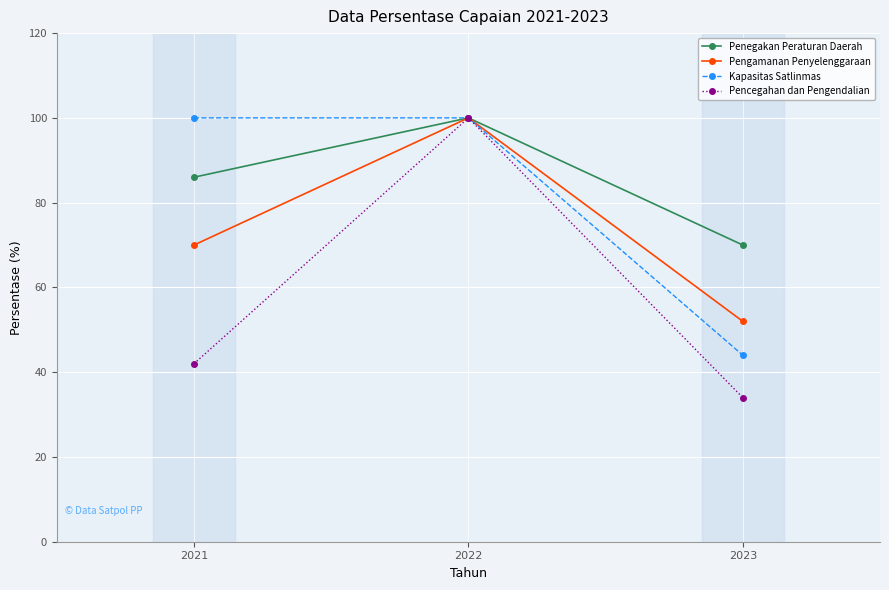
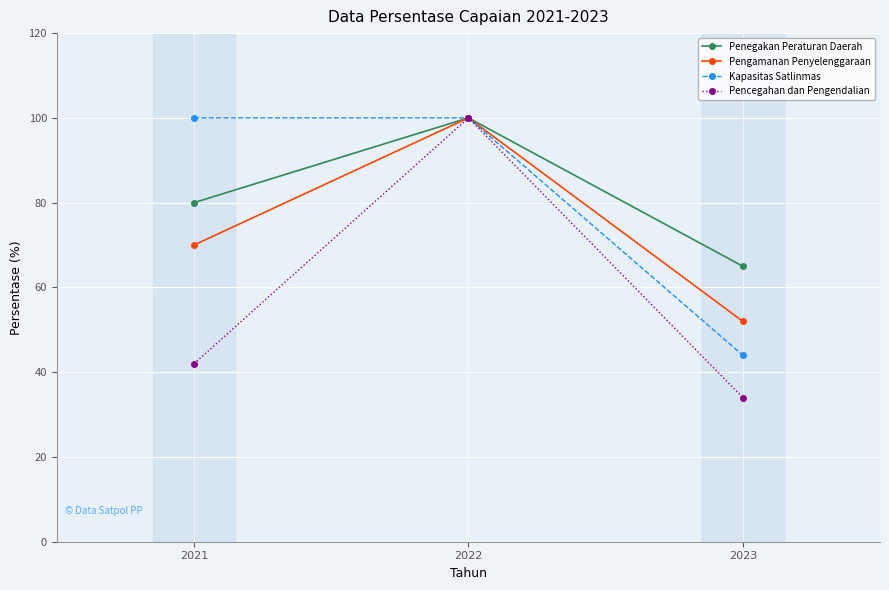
  {
    "Penegakan Peraturan Daerah": {
-     "2021": 86,
-     "2023": 70
+     "2021": 80,
+     "2023": 65
    },
    "Pengamanan Penyelenggaraan": {
      "2021": 70,
      "2023": 52
    },
    "Kapasitas Satlinmas": {
      "2021": 100,
      "2023": 44
    },
    "Pencegahan dan Pengendalian": {
      "2021": 42,
      "2023": 34
    }
  }
